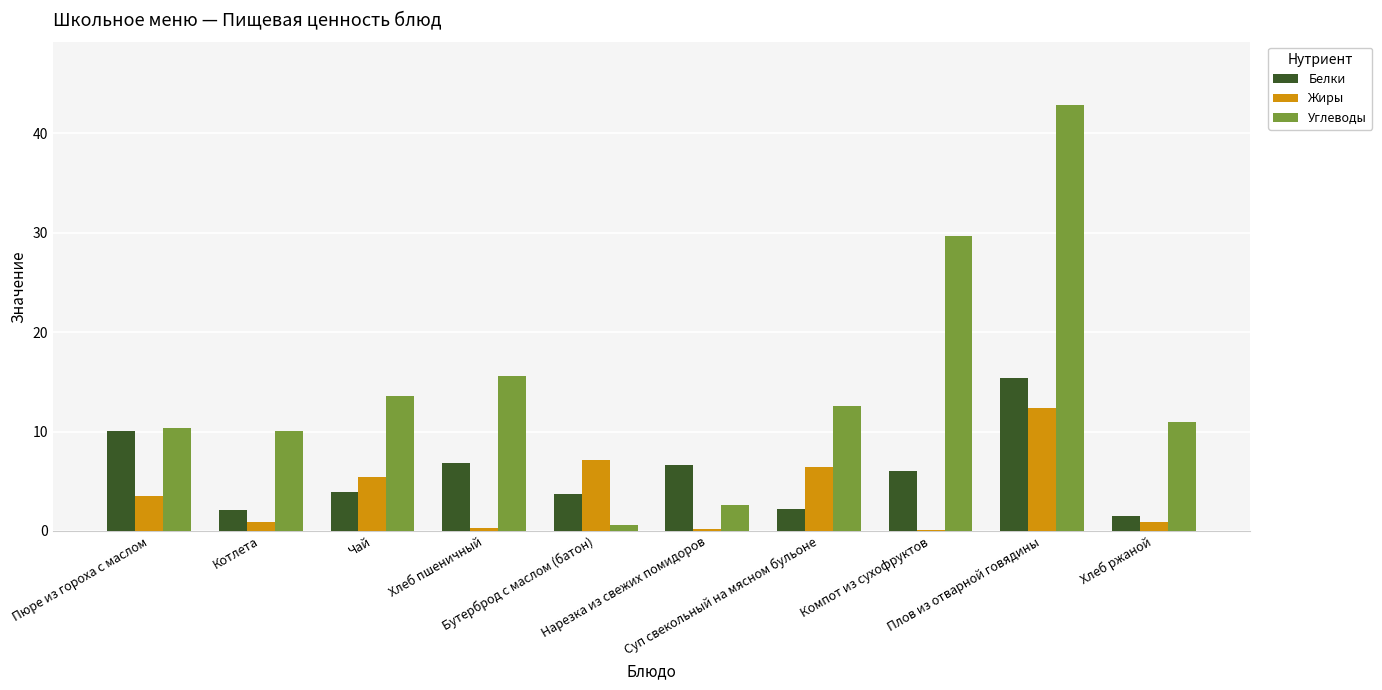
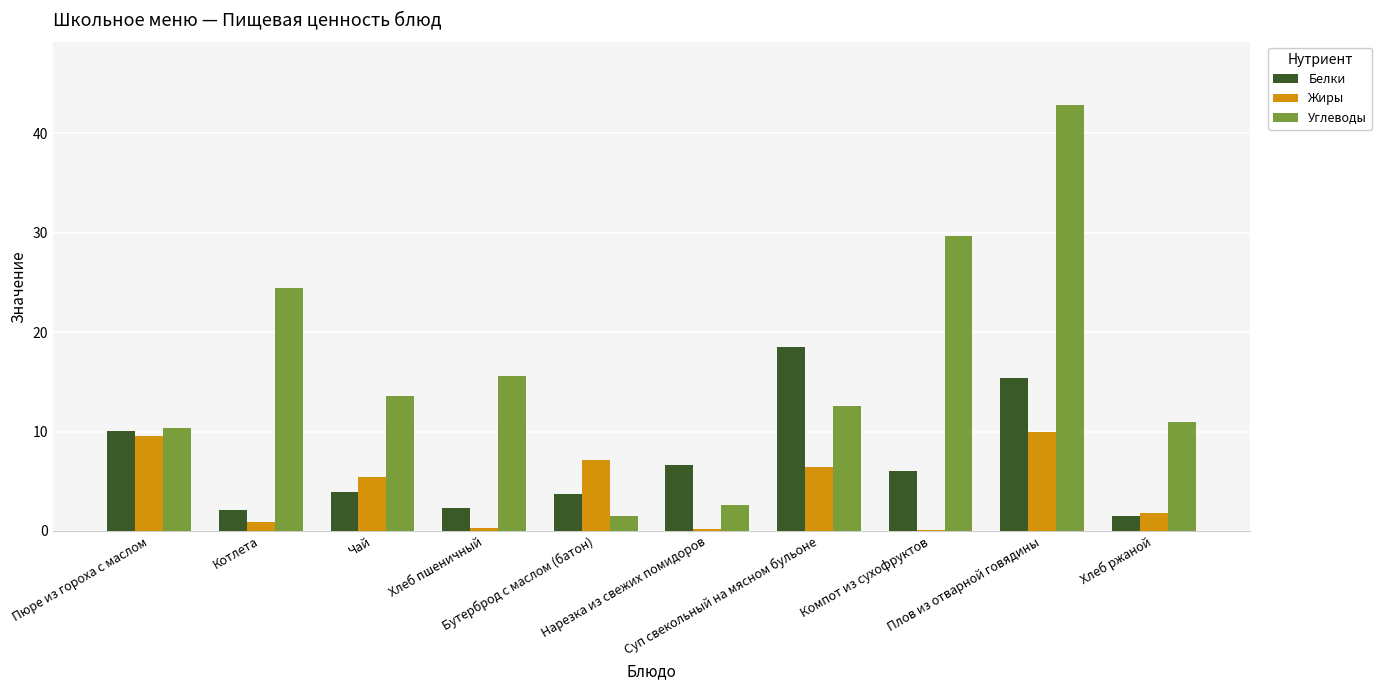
  {
    "Белки": {
      "Пюре из гороха с маслом": 10,
      "Котлета": 2,
      "Чай": 4,
-     "Хлеб пшеничный": 7,
+     "Хлеб пшеничный": 2,
      "Бутерброд с маслом (батон)": 4,
      "Нарезка из свежих помидоров": 7,
-     "Суп свекольный на мясном бульоне": 2,
+     "Суп свекольный на мясном бульоне": 18,
      "Компот из сухофруктов": 6,
      "Плов из отварной говядины": 15,
      "Хлеб ржаной": 2
    },
    "Жиры": {
-     "Пюре из гороха с маслом": 4,
+     "Пюре из гороха с маслом": 10,
      "Котлета": 1,
      "Чай": 5,
      "Хлеб пшеничный": 0,
      "Бутерброд с маслом (батон)": 7,
      "Суп свекольный на мясном бульоне": 6,
-     "Плов из отварной говядины": 12,
-     "Хлеб ржаной": 1
+     "Плов из отварной говядины": 10,
+     "Хлеб ржаной": 2
    },
    "Углеводы": {
      "Пюре из гороха с маслом": 10,
-     "Котлета": 10,
+     "Котлета": 24,
      "Чай": 14,
      "Хлеб пшеничный": 16,
-     "Бутерброд с маслом (батон)": 1,
+     "Бутерброд с маслом (батон)": 2,
      "Нарезка из свежих помидоров": 3,
      "Суп свекольный на мясном бульоне": 13,
      "Компот из сухофруктов": 30,
      "Плов из отварной говядины": 43,
      "Хлеб ржаной": 11
    }
  }
